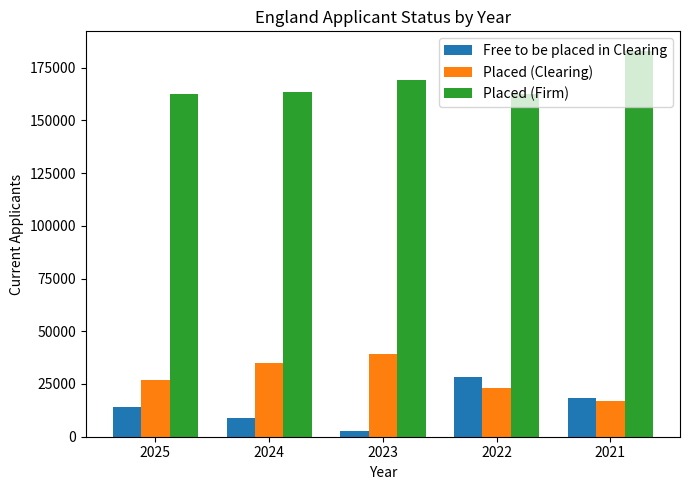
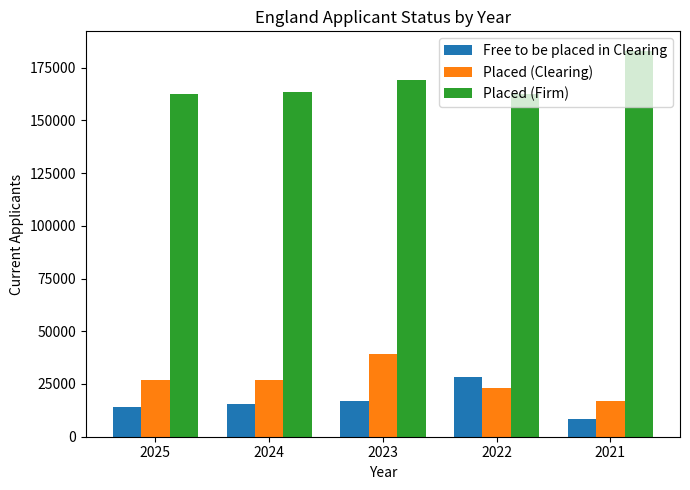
  {
    "Free to be placed in Clearing": {
      "2025": 14000,
-     "2024": 9000,
-     "2023": 3000,
+     "2024": 15000,
+     "2023": 17000,
      "2022": 28000,
-     "2021": 18000
+     "2021": 8000
    },
    "Placed (Clearing)": {
      "2025": 27000,
-     "2024": 35000,
+     "2024": 27000,
      "2023": 39000,
      "2022": 23000,
      "2021": 17000
    },
    "Placed (Firm)": {
      "2025": 163000,
      "2024": 164000,
      "2023": 169000
    }
  }
